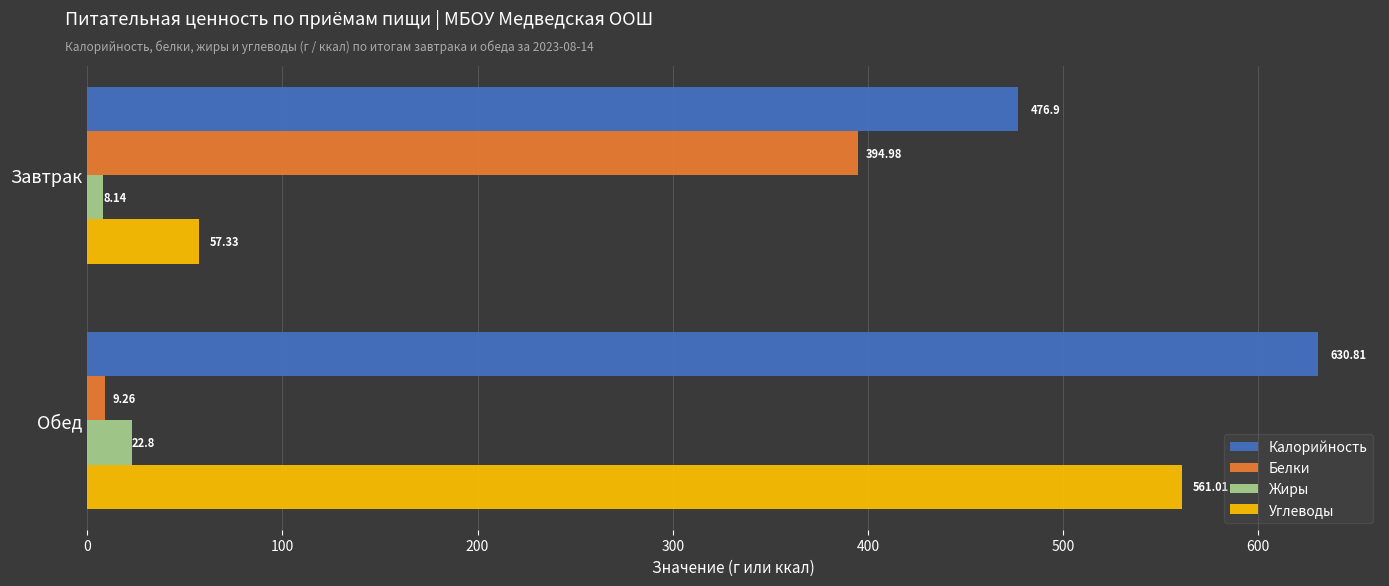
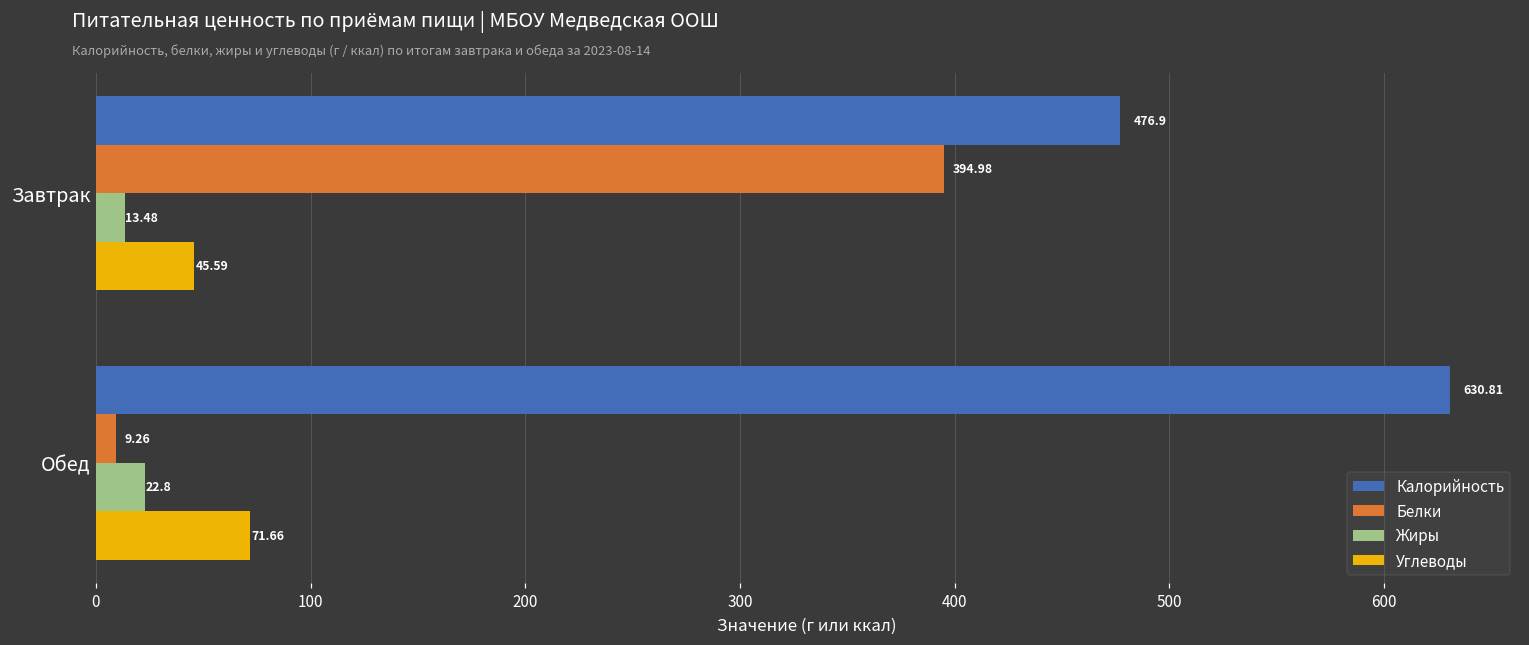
  {
    "Калорийность": {
      "Завтрак": 476.9,
      "Обед": 630.81
    },
    "Белки": {
      "Завтрак": 394.98,
      "Обед": 9.26
    },
    "Жиры": {
-     "Завтрак": 8.14,
+     "Завтрак": 13.48,
      "Обед": 22.8
    },
    "Углеводы": {
-     "Завтрак": 57.33,
-     "Обед": 561
+     "Завтрак": 45.59,
+     "Обед": 72
    }
  }
